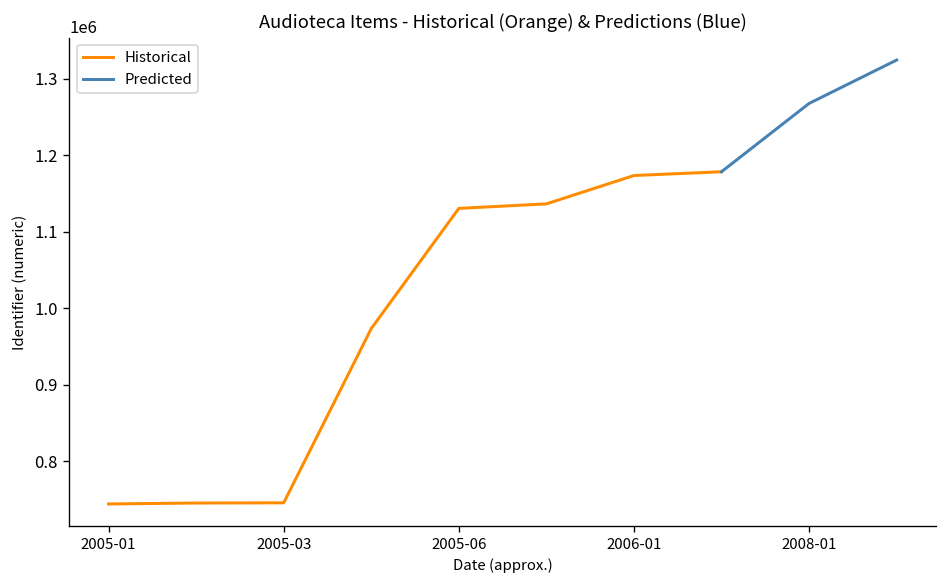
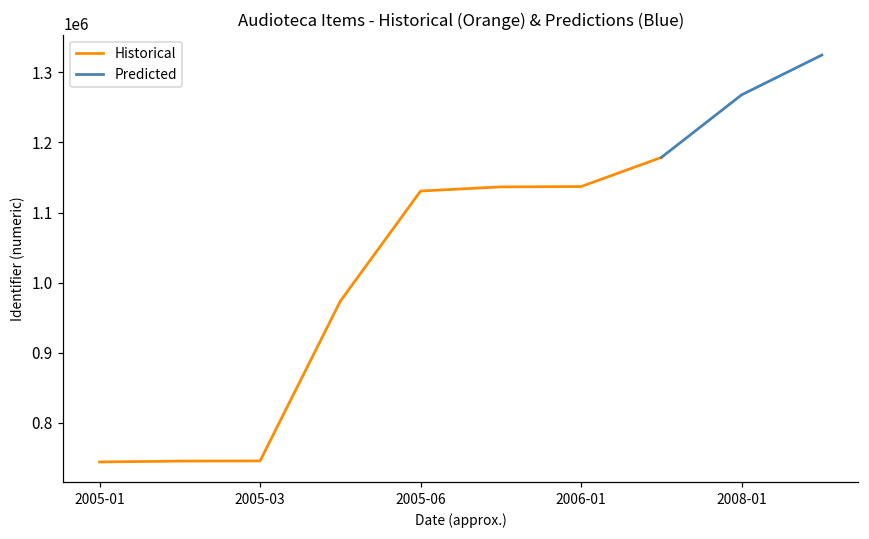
  {
    "Historical": {
      "2005-01": 740000,
      "2005-03": 750000,
      "2005-06": 1130000,
-     "2006-01": 1170000
+     "2006-01": 1140000
    },
    "Predicted": {
      "2008-01": 1270000
    }
  }
